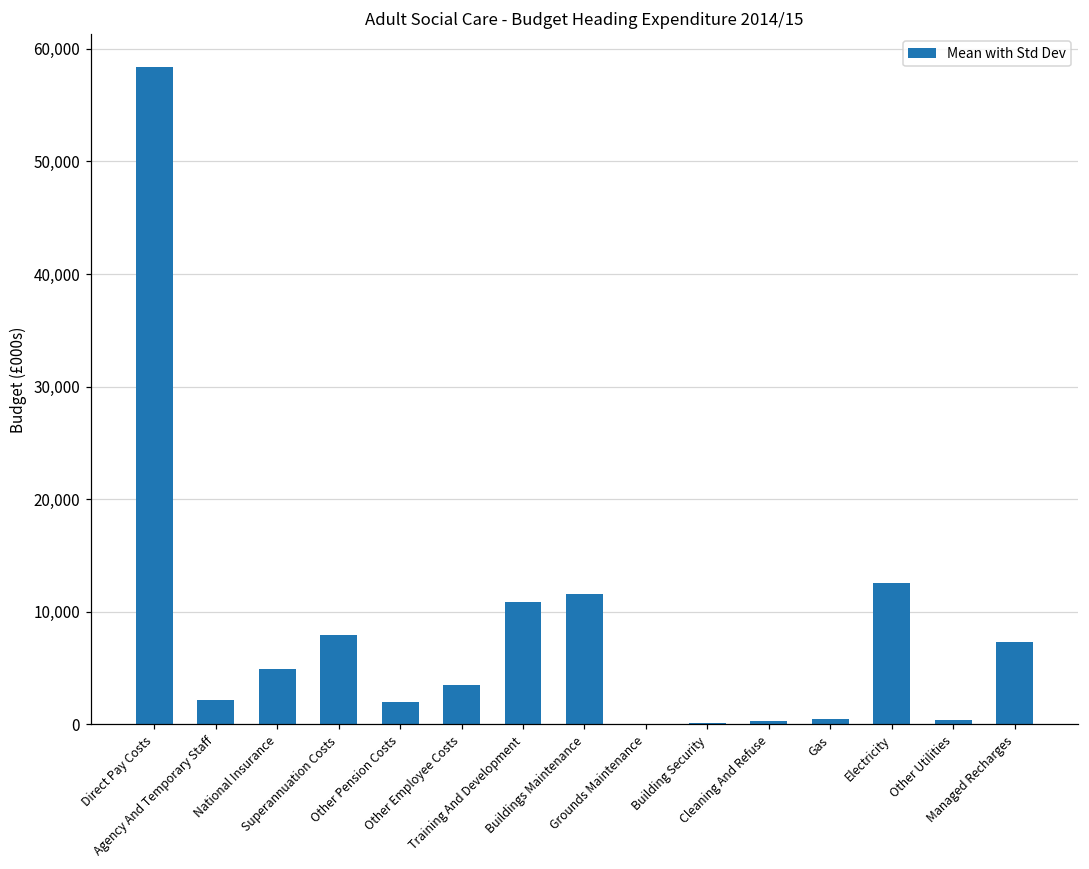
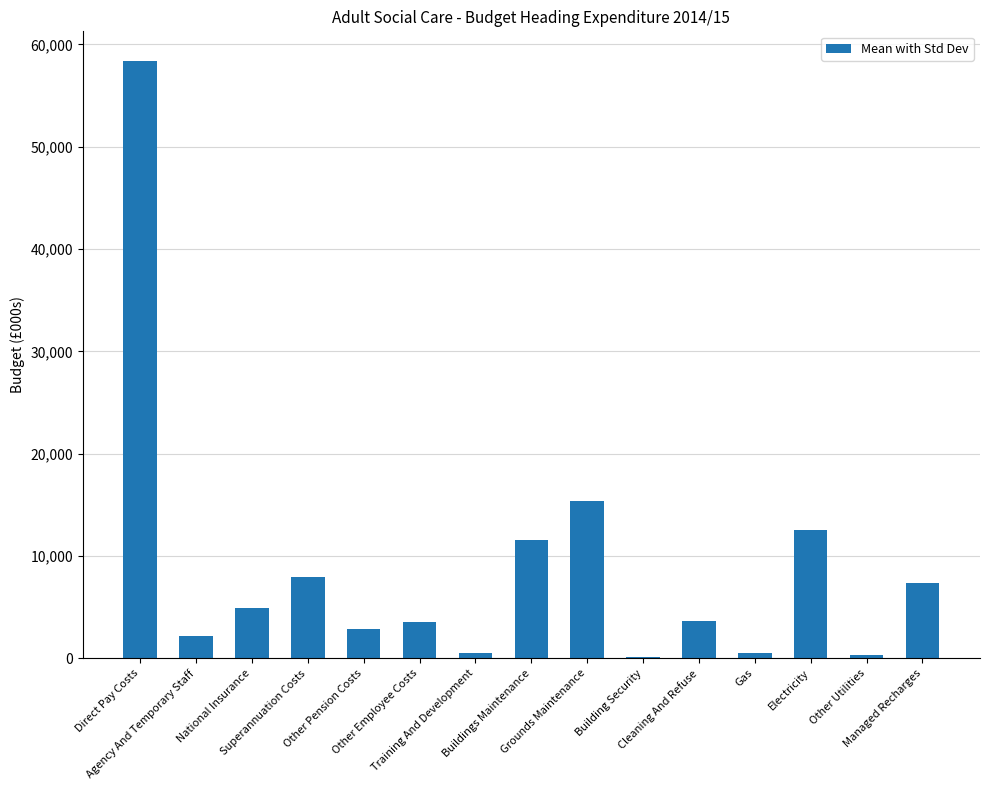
  {
    "Direct Pay Costs": "58,400",
    "Agency And Temporary Staff": "2,200",
    "National Insurance": "4,900",
    "Superannuation Costs": "7,900",
-   "Other Pension Costs": "2,000",
+   "Other Pension Costs": "2,900",
    "Other Employee Costs": "3,500",
-   "Training And Development": "10,800",
+   "Training And Development": "600",
    "Buildings Maintenance": "11,600",
-   "Grounds Maintenance": "0",
-   "Cleaning And Refuse": "300",
+   "Grounds Maintenance": "15,400",
+   "Cleaning And Refuse": "3,700",
    "Gas": "500",
    "Electricity": "12,600",
    "Other Utilities": "300",
    "Managed Recharges": "7,300"
  }
